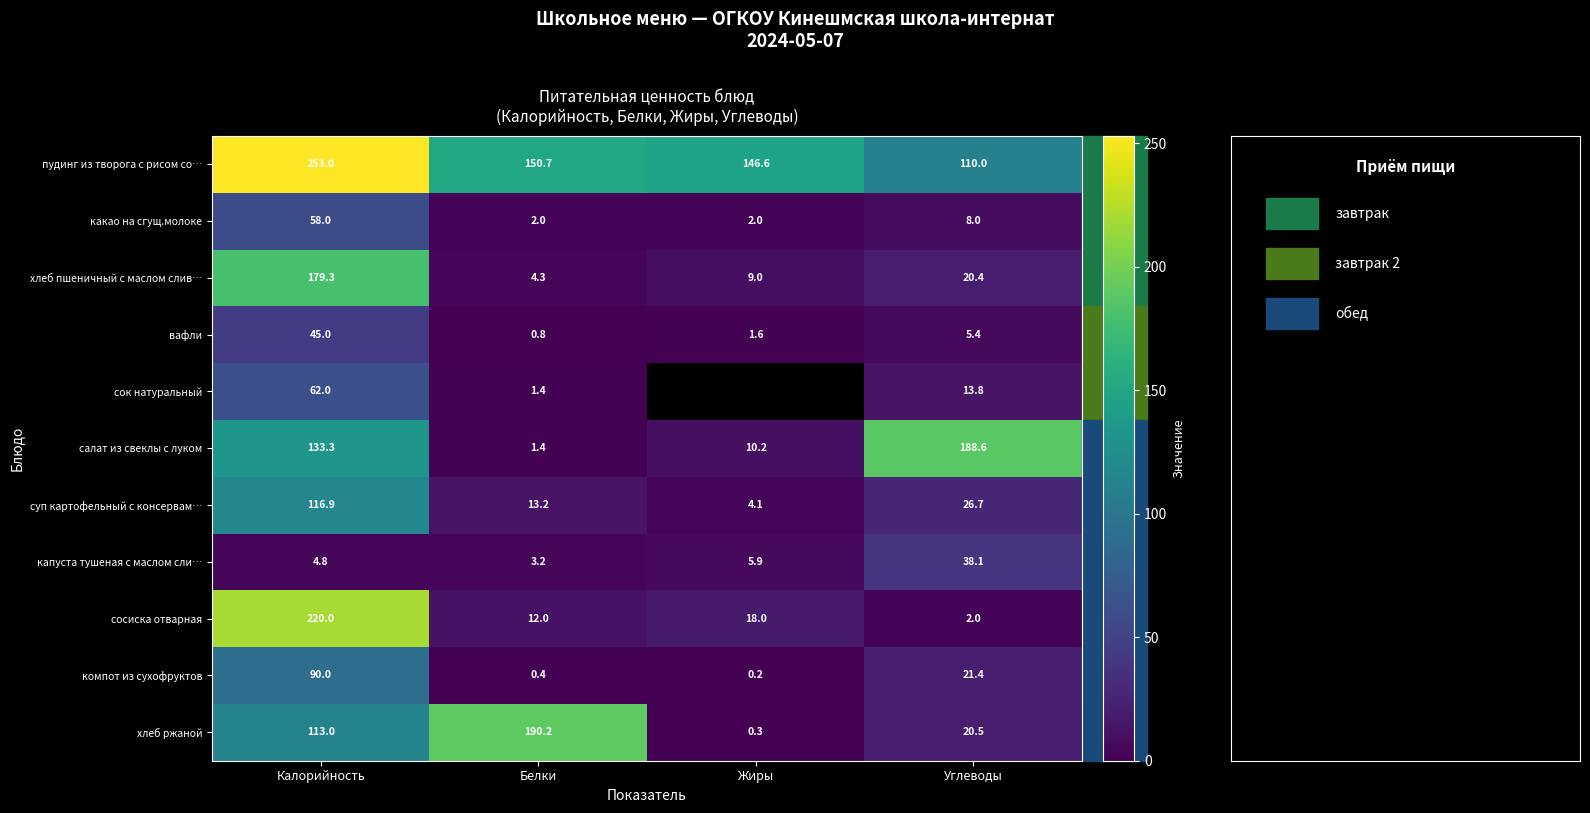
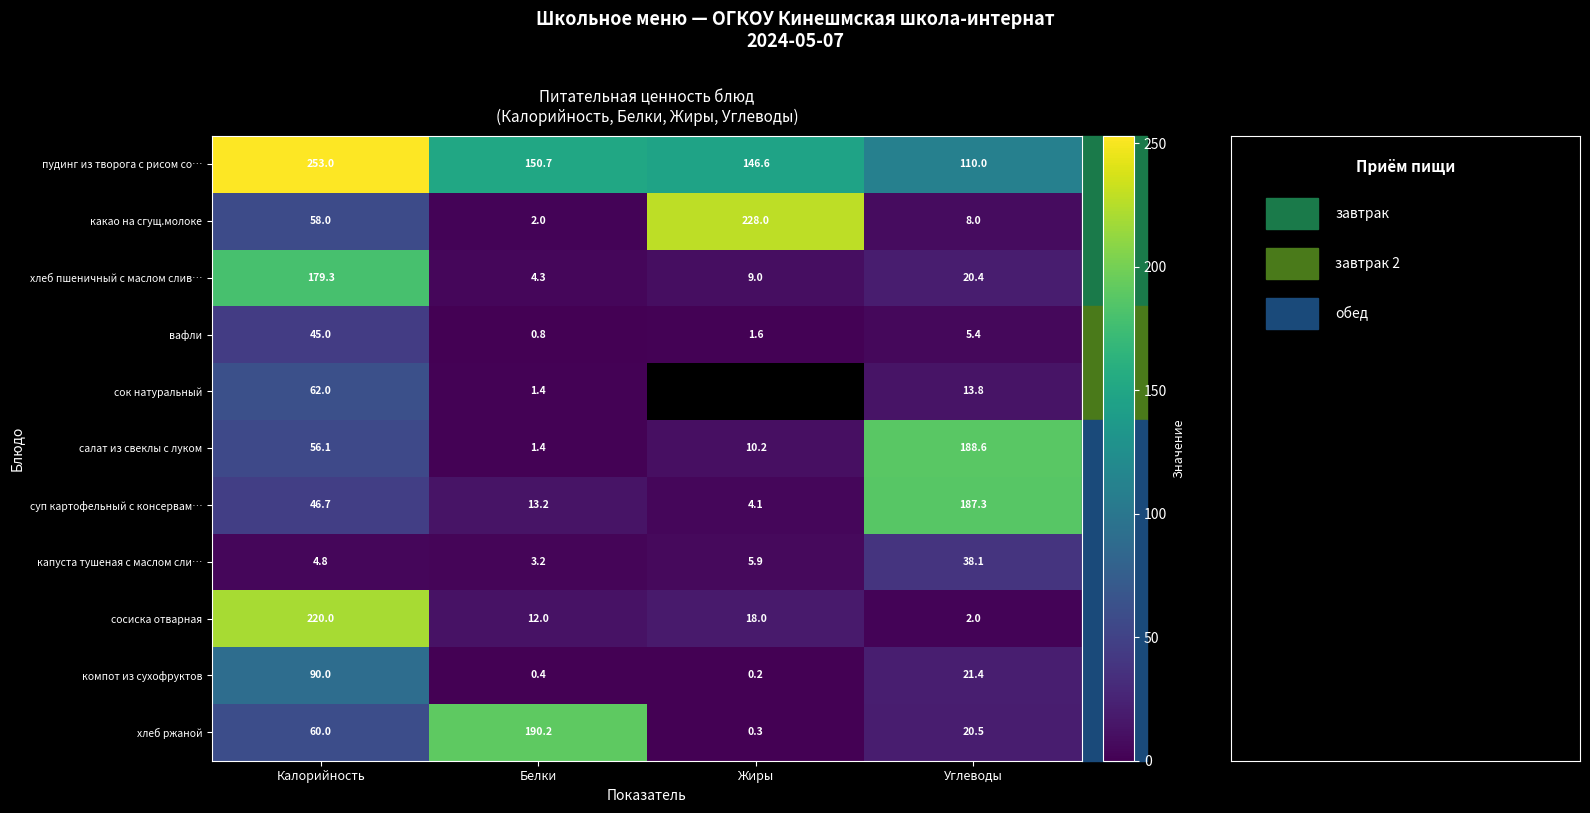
  {
    "пудинг из творога с рисом со…": {
      "Калорийность": 253.0,
      "Белки": 150.7,
      "Жиры": 146.6,
      "Углеводы": 110.0
    },
    "какао на сгущ.молоке": {
      "Калорийность": 58.0,
      "Белки": 2.0,
-     "Жиры": 2.0,
+     "Жиры": 228.0,
      "Углеводы": 8.0
    },
    "хлеб пшеничный с маслом слив…": {
      "Калорийность": 179.3,
      "Белки": 4.3,
      "Жиры": 9.0,
      "Углеводы": 20.4
    },
    "вафли": {
      "Калорийность": 45.0,
      "Белки": 0.8,
      "Жиры": 1.6,
      "Углеводы": 5.4
    },
    "сок натуральный": {
      "Калорийность": 62.0,
      "Белки": 1.4,
      "Углеводы": 13.8
    },
    "салат из свеклы с луком": {
-     "Калорийность": 133.3,
+     "Калорийность": 56.1,
      "Белки": 1.4,
      "Жиры": 10.2,
      "Углеводы": 188.6
    },
    "суп картофельный с консервам…": {
-     "Калорийность": 116.9,
+     "Калорийность": 46.7,
      "Белки": 13.2,
      "Жиры": 4.1,
-     "Углеводы": 26.7
+     "Углеводы": 187.3
    },
    "капуста тушеная с маслом сли…": {
      "Калорийность": 4.8,
      "Белки": 3.2,
      "Жиры": 5.9,
      "Углеводы": 38.1
    },
    "сосиска отварная": {
      "Калорийность": 220.0,
      "Белки": 12.0,
      "Жиры": 18.0,
      "Углеводы": 2.0
    },
    "компот из сухофруктов": {
      "Калорийность": 90.0,
      "Белки": 0.4,
      "Жиры": 0.2,
      "Углеводы": 21.4
    },
    "хлеб ржаной": {
-     "Калорийность": 113.0,
+     "Калорийность": 60.0,
      "Белки": 190.2,
      "Жиры": 0.3,
      "Углеводы": 20.5
    }
  }
